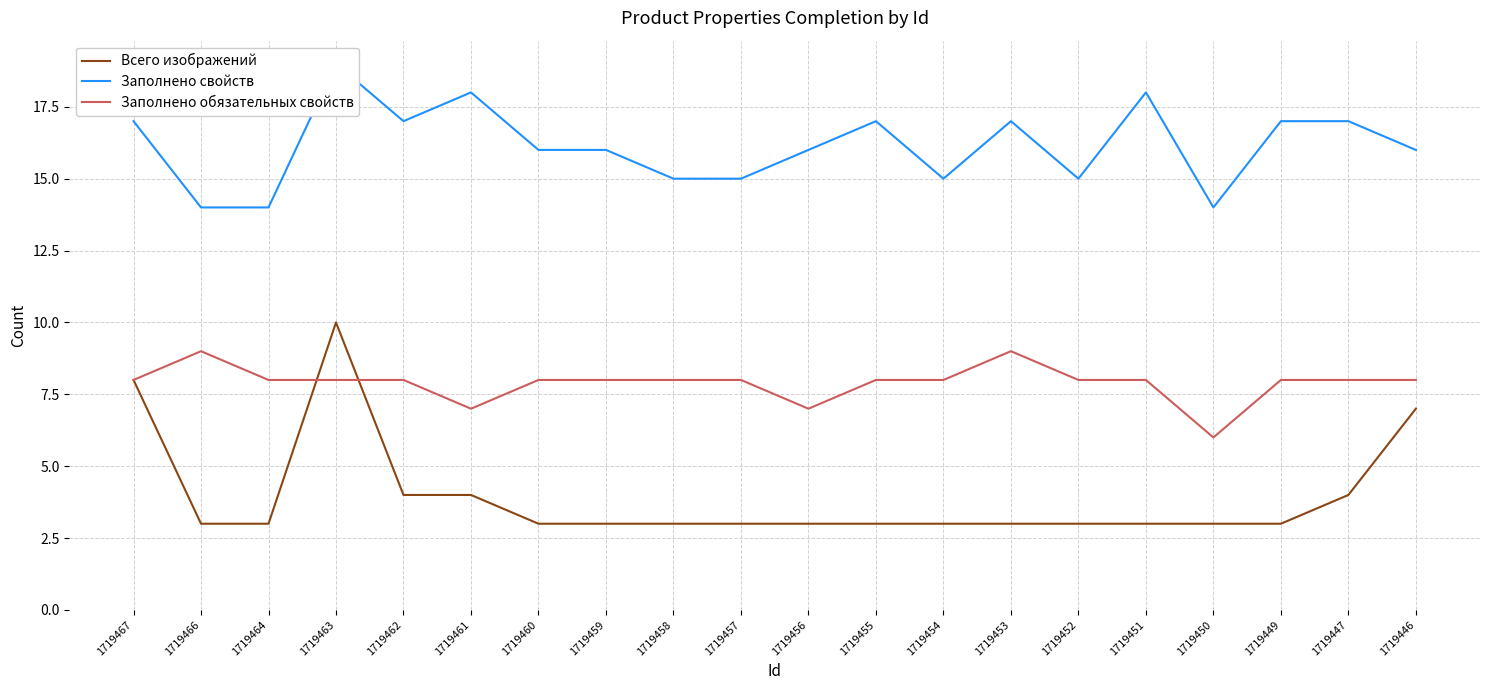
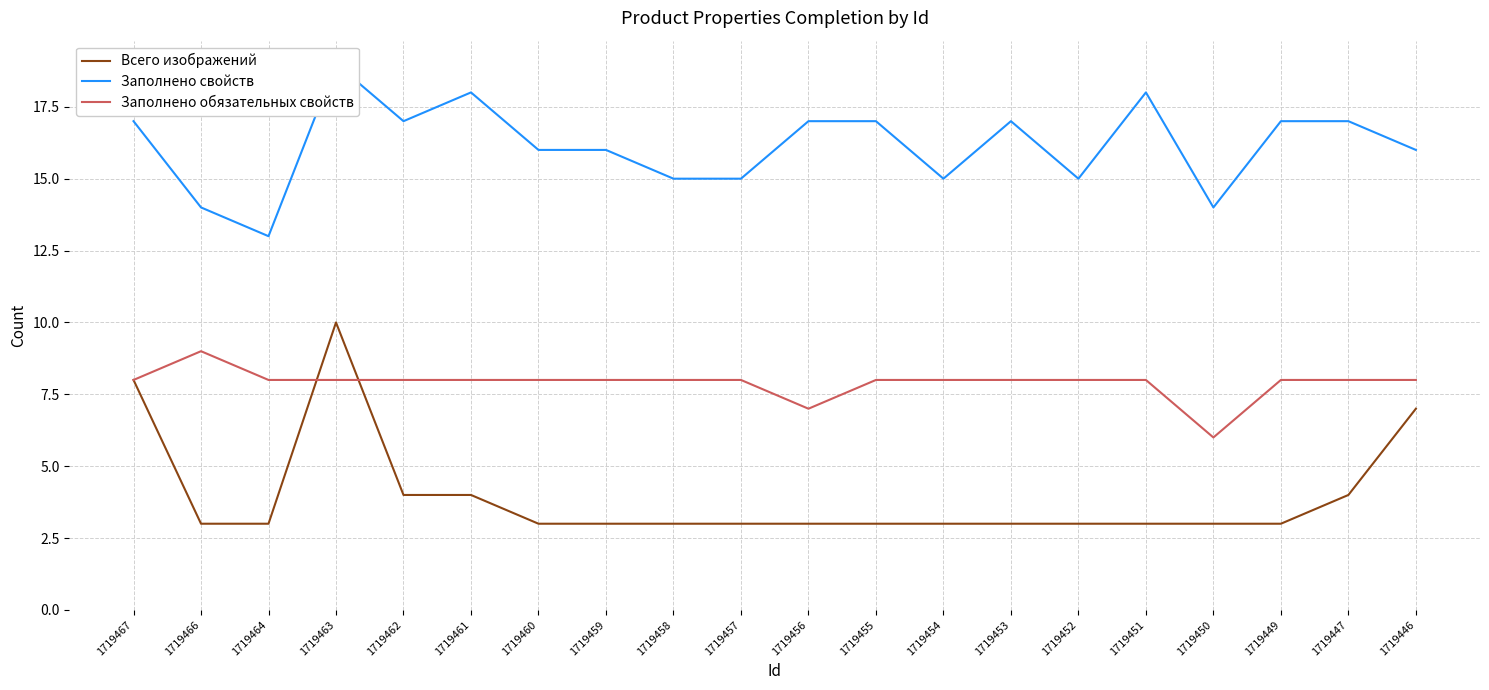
  {
    "Всего изображений": {
      "1719466": 3,
      "1719464": 3,
      "1719463": 10,
      "1719462": 4,
      "1719461": 4,
      "1719460": 3,
      "1719459": 3,
      "1719458": 3,
      "1719457": 3,
      "1719456": 3,
      "1719455": 3,
      "1719454": 3,
      "1719453": 3,
      "1719452": 3,
      "1719451": 3,
      "1719450": 3,
      "1719449": 3,
      "1719447": 4,
      "1719446": 7
    },
    "Заполнено свойств": {
      "1719467": 17,
      "1719466": 14,
-     "1719464": 14,
+     "1719464": 13,
      "1719462": 17,
      "1719461": 18,
      "1719460": 16,
      "1719459": 16,
      "1719458": 15,
      "1719457": 15,
-     "1719456": 16,
+     "1719456": 17,
      "1719455": 17,
      "1719454": 15,
      "1719453": 17,
      "1719452": 15,
      "1719451": 18,
      "1719450": 14,
      "1719449": 17,
      "1719447": 17,
      "1719446": 16
    },
    "Заполнено обязательных свойств": {
      "1719466": 9,
      "1719464": 8,
      "1719463": 8,
      "1719462": 8,
-     "1719461": 7,
+     "1719461": 8,
      "1719460": 8,
      "1719459": 8,
      "1719458": 8,
      "1719457": 8,
      "1719456": 7,
      "1719455": 8,
      "1719454": 8,
-     "1719453": 9,
+     "1719453": 8,
      "1719452": 8,
      "1719451": 8,
      "1719450": 6,
      "1719449": 8,
      "1719447": 8,
      "1719446": 8
    }
  }
